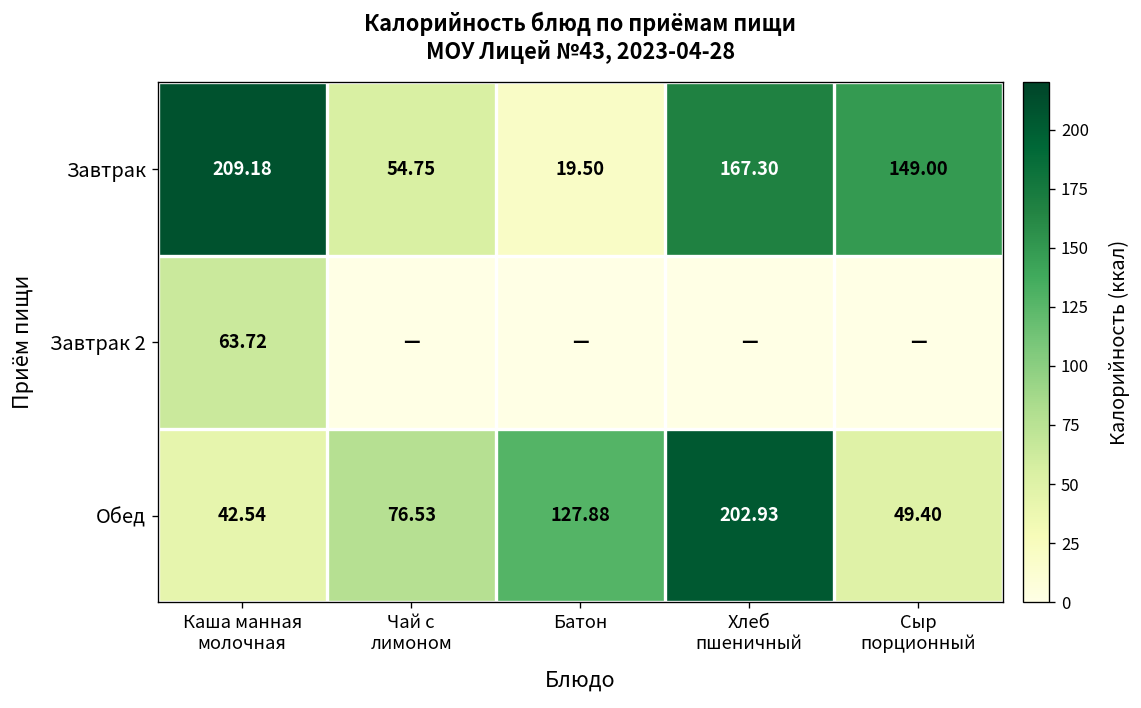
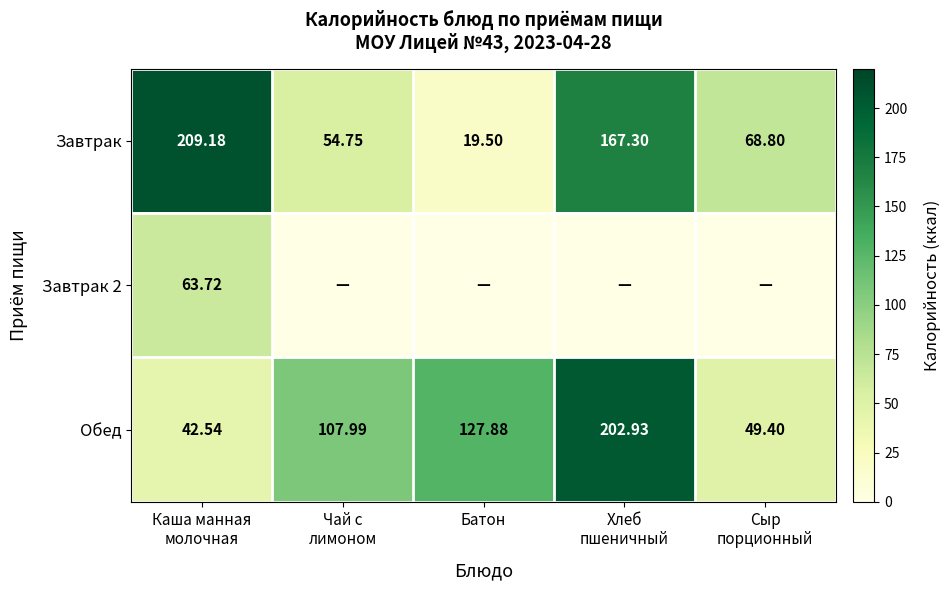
  {
    "Завтрак": {
      "Каша манная молочная": 209.18,
      "Чай с лимоном": 54.75,
      "Батон": 19.50,
      "Хлеб пшеничный": 167.30,
-     "Сыр порционный": 149.00
+     "Сыр порционный": 68.80
    },
    "Завтрак 2": {
      "Каша манная молочная": 63.72
    },
    "Обед": {
      "Каша манная молочная": 42.54,
-     "Чай с лимоном": 76.53,
+     "Чай с лимоном": 107.99,
      "Батон": 127.88,
      "Хлеб пшеничный": 202.93,
      "Сыр порционный": 49.40
    }
  }
